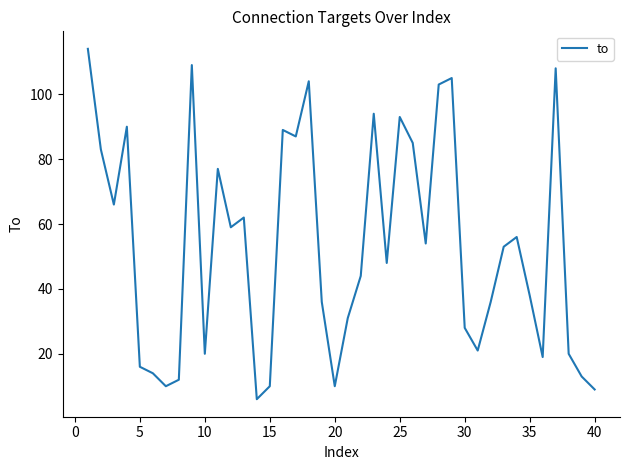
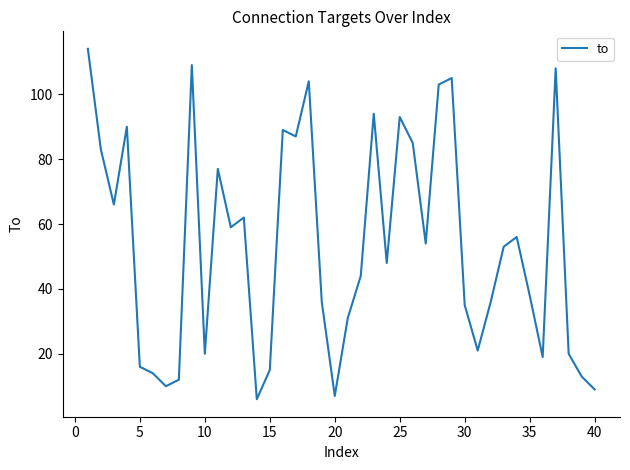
  {
    "5": 16,
    "10": 20,
-   "15": 10,
-   "20": 10,
+   "15": 15,
+   "20": 7,
    "25": 93,
-   "30": 28,
+   "30": 35,
    "35": 38,
    "40": 9
  }
